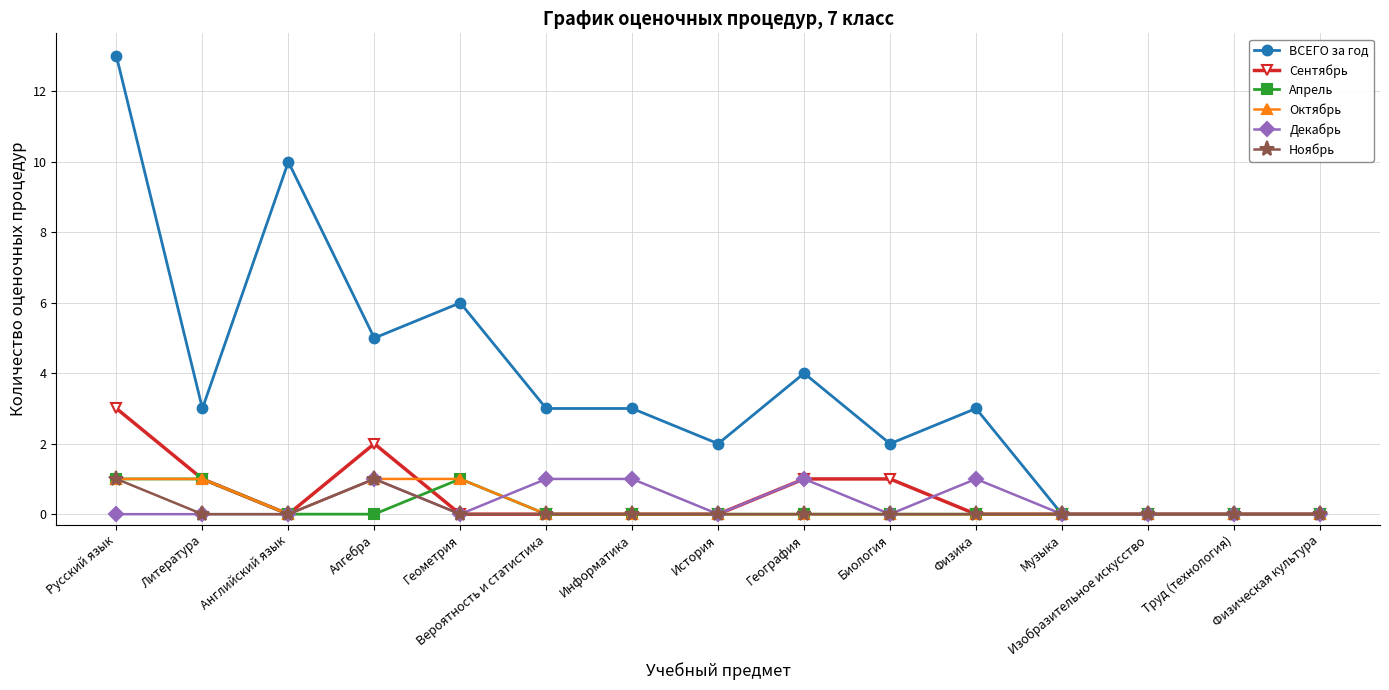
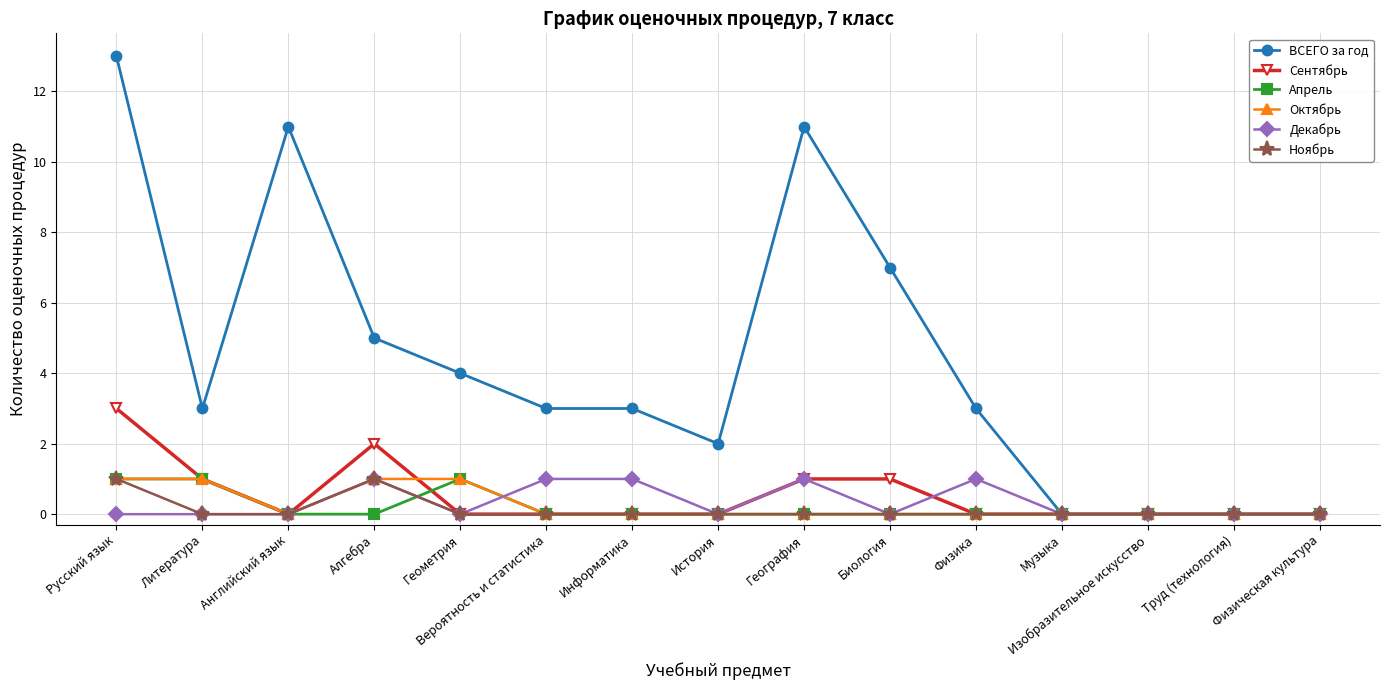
  {
    "ВСЕГО за год": {
      "Русский язык": 13,
      "Литература": 3,
-     "Английский язык": 10,
+     "Английский язык": 11,
      "Алгебра": 5,
-     "Геометрия": 6,
+     "Геометрия": 4,
      "Вероятность и статистика": 3,
      "Информатика": 3,
      "История": 2,
-     "География": 4,
-     "Биология": 2,
+     "География": 11,
+     "Биология": 7,
      "Физика": 3
    },
    "Сентябрь": {
      "Русский язык": 3,
      "Алгебра": 2,
      "Биология": 1
    },
    "Апрель": {
      "Алгебра": 0
    },
    "Декабрь": {
      "Русский язык": 0,
      "Вероятность и статистика": 1,
      "Информатика": 1,
      "Физика": 1
    }
  }
